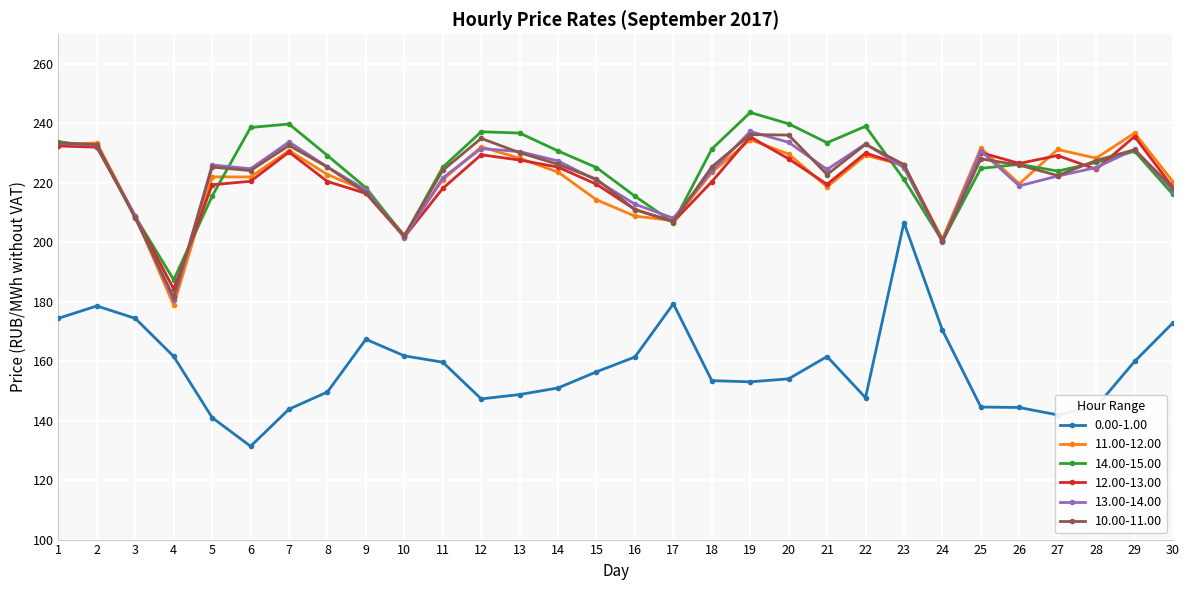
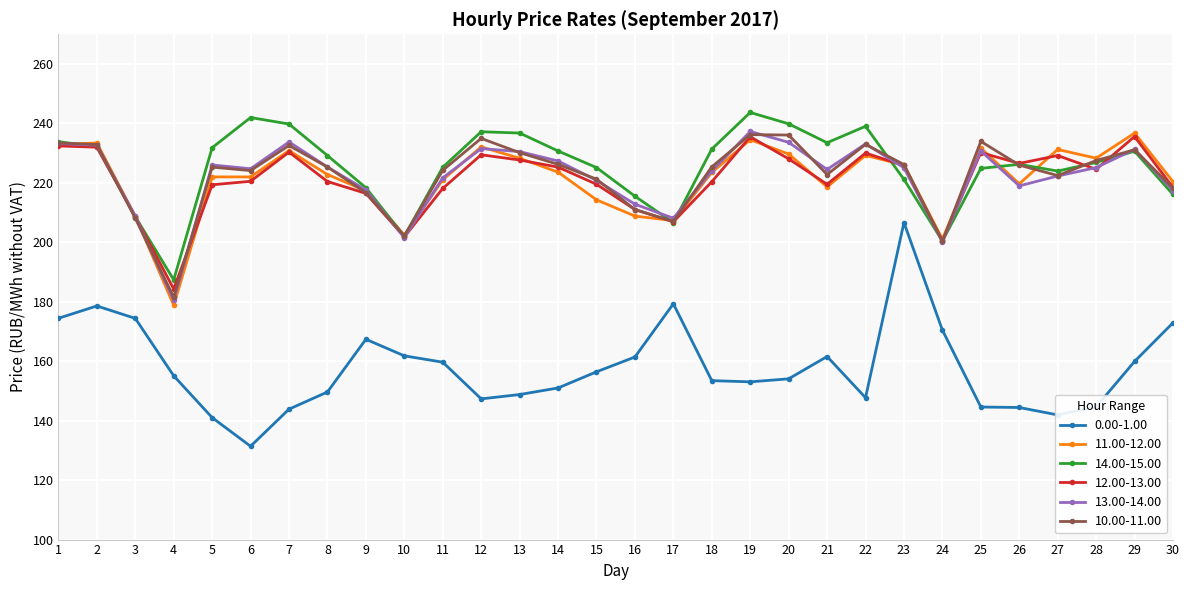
  {
    "0.00-1.00": {
      "1": 174,
      "2": 179,
      "3": 174,
-     "4": 162,
+     "4": 155,
      "5": 141,
      "6": 131,
      "7": 144,
      "8": 150,
      "9": 167,
      "10": 162,
      "11": 160,
      "12": 147,
      "13": 149,
      "14": 151,
      "15": 156,
      "16": 161,
      "17": 179,
      "18": 153,
      "19": 153,
      "20": 154,
      "21": 162,
      "22": 148,
      "23": 207,
      "24": 170,
      "25": 145,
      "26": 144,
      "29": 160,
      "30": 173
    },
    "11.00-12.00": {
      "4": 179,
      "5": 222,
      "6": 222,
      "8": 223,
      "14": 224,
      "15": 214,
      "16": 209,
      "19": 235,
      "20": 230,
      "21": 219,
      "25": 232,
      "27": 231,
      "29": 237,
      "30": 220
    },
    "14.00-15.00": {
      "4": 187,
-     "5": 216,
-     "6": 239,
+     "5": 232,
+     "6": 242,
      "7": 240,
      "8": 229,
      "11": 225,
      "12": 237,
      "13": 237,
      "14": 231,
      "15": 225,
      "16": 216,
      "18": 231,
      "19": 244,
      "20": 240,
      "21": 234,
      "22": 239,
      "23": 221,
      "25": 225,
      "27": 224,
      "30": 216
    },
    "12.00-13.00": {
      "4": 184,
      "5": 219,
      "6": 221,
      "8": 220,
      "11": 218,
      "12": 229,
      "14": 225,
      "15": 220,
      "18": 220,
      "20": 228,
      "21": 220,
      "27": 229,
      "29": 236
    },
    "13.00-14.00": {
      "4": 180,
      "7": 234,
      "14": 227,
      "16": 213,
      "19": 237,
      "20": 234,
      "21": 225
    },
    "10.00-11.00": {
      "4": 182,
      "7": 233,
      "11": 224,
      "12": 235,
      "14": 226,
      "18": 225,
      "20": 236,
      "21": 223,
-     "25": 228
+     "25": 234
    }
  }
